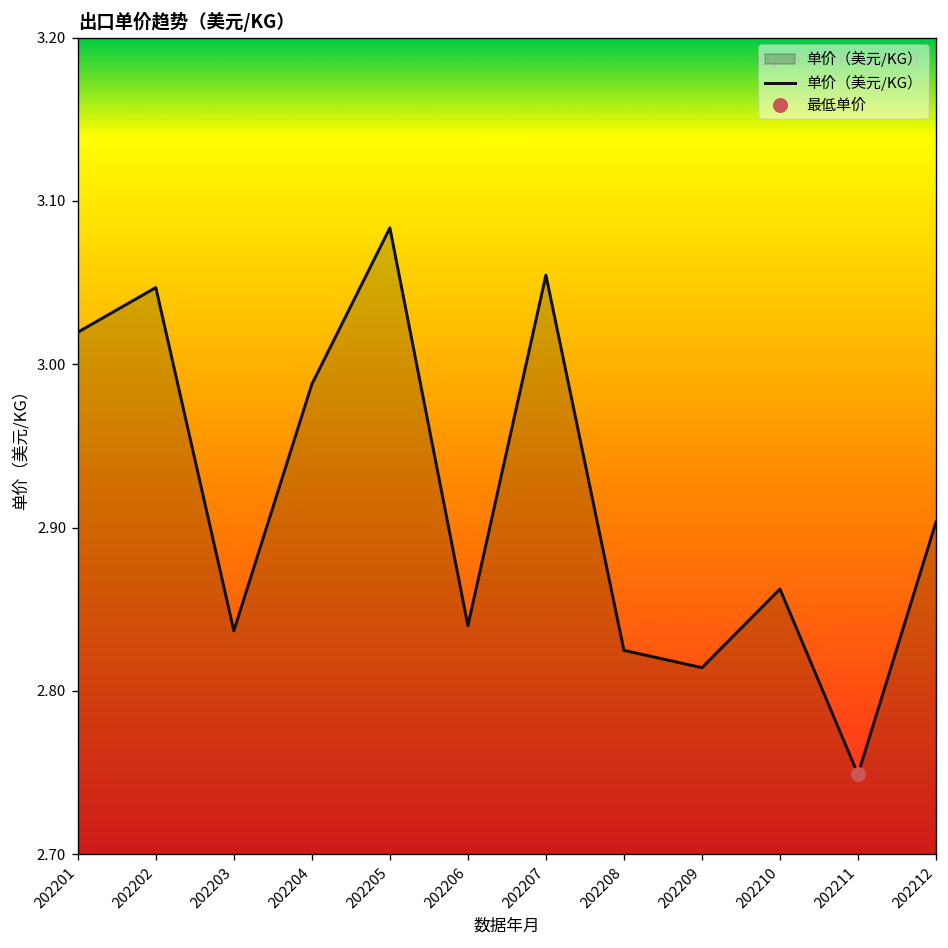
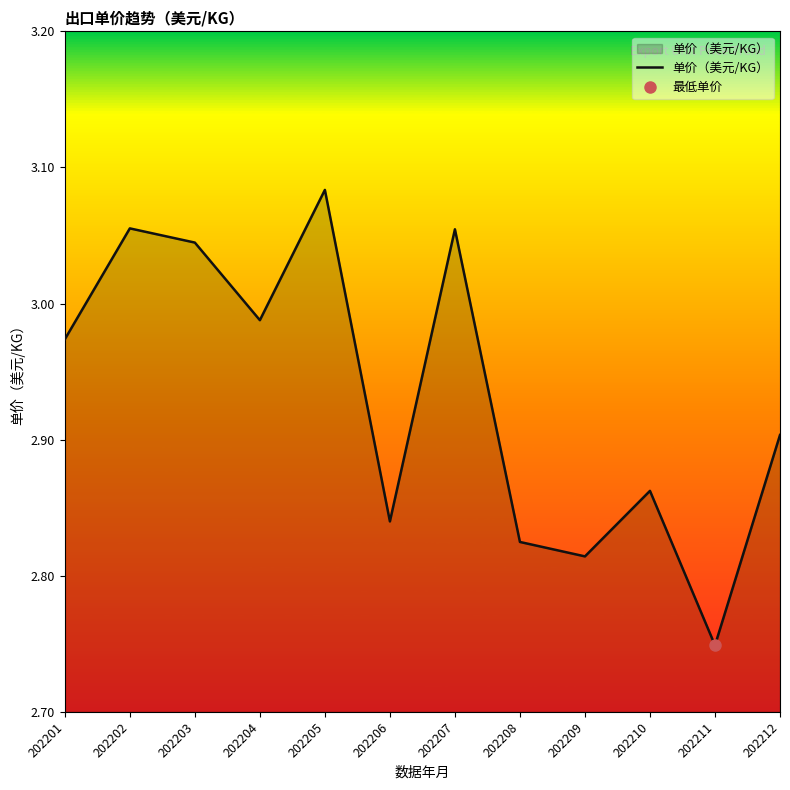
  {
    "单价（美元/KG）": {
-     "202201": 3.020,
-     "202202": 3.047,
-     "202203": 2.837,
+     "202201": 2.974,
+     "202202": 3.055,
+     "202203": 3.045,
      "202204": 2.988,
      "202205": 3.083,
      "202206": 2.840,
      "202207": 3.055,
      "202208": 2.825,
      "202209": 2.814,
      "202210": 2.862,
      "202212": 2.903
    }
  }
